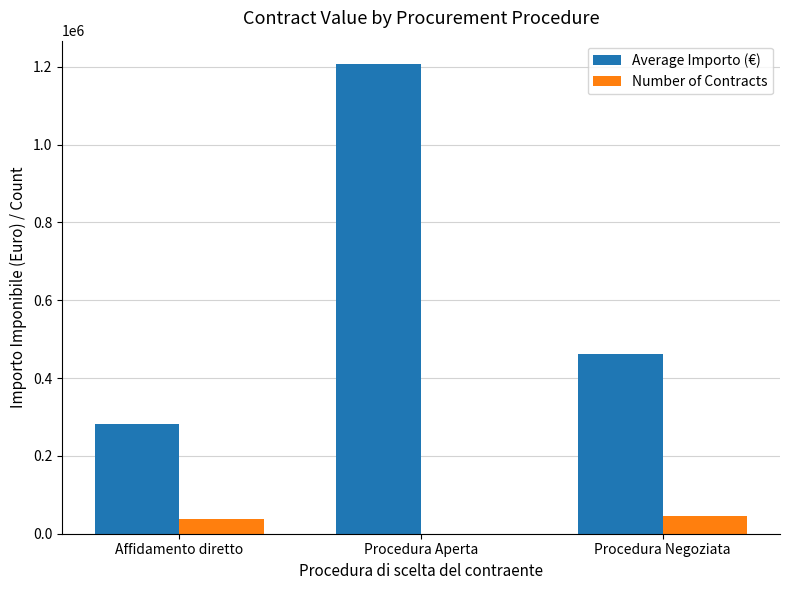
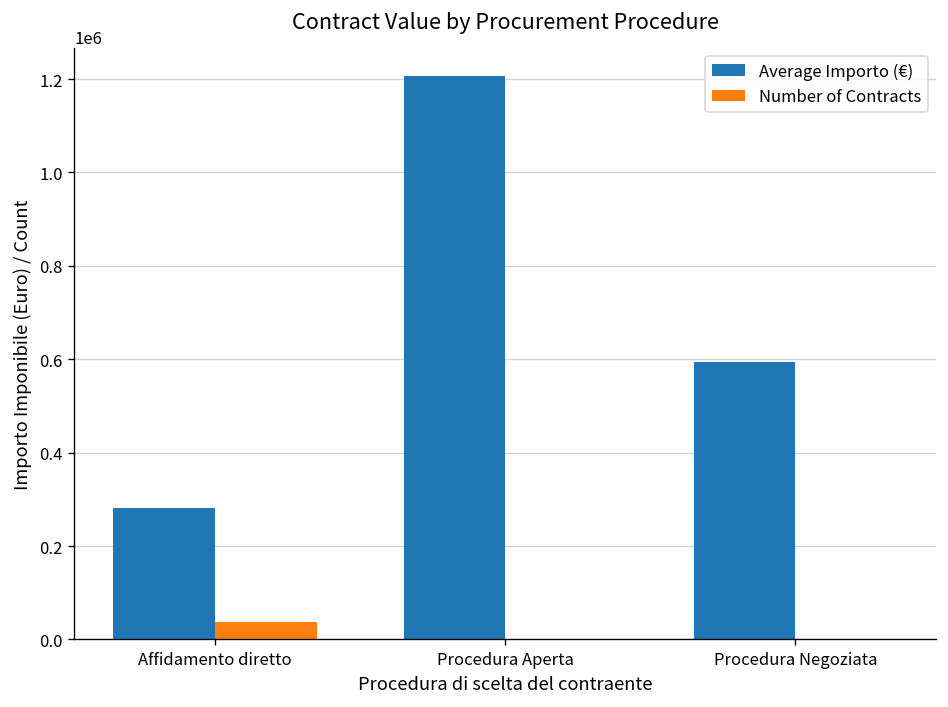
  {
    "Average Importo (€)": {
      "Affidamento diretto": 280000,
      "Procedura Aperta": 1210000,
-     "Procedura Negoziata": 460000
+     "Procedura Negoziata": 590000
    },
    "Number of Contracts": {
      "Affidamento diretto": 40000,
-     "Procedura Negoziata": 50000
+     "Procedura Negoziata": 0
    }
  }
